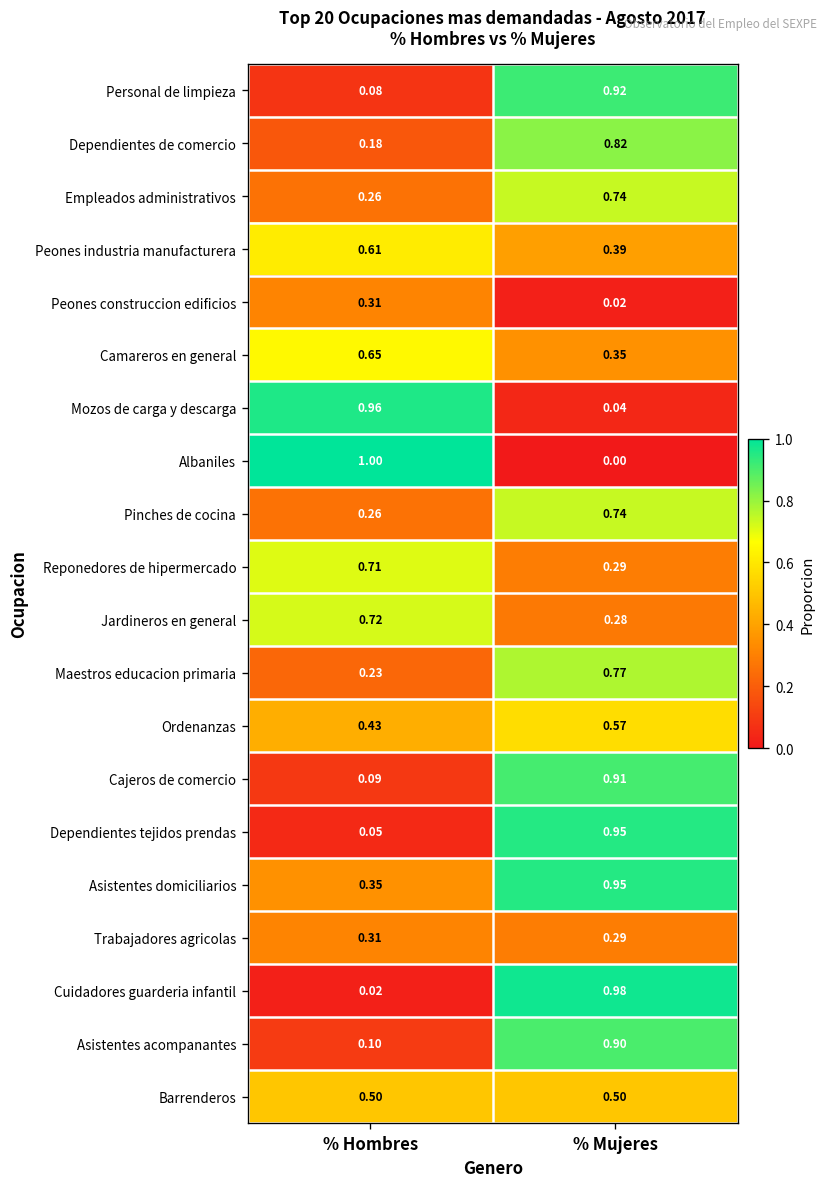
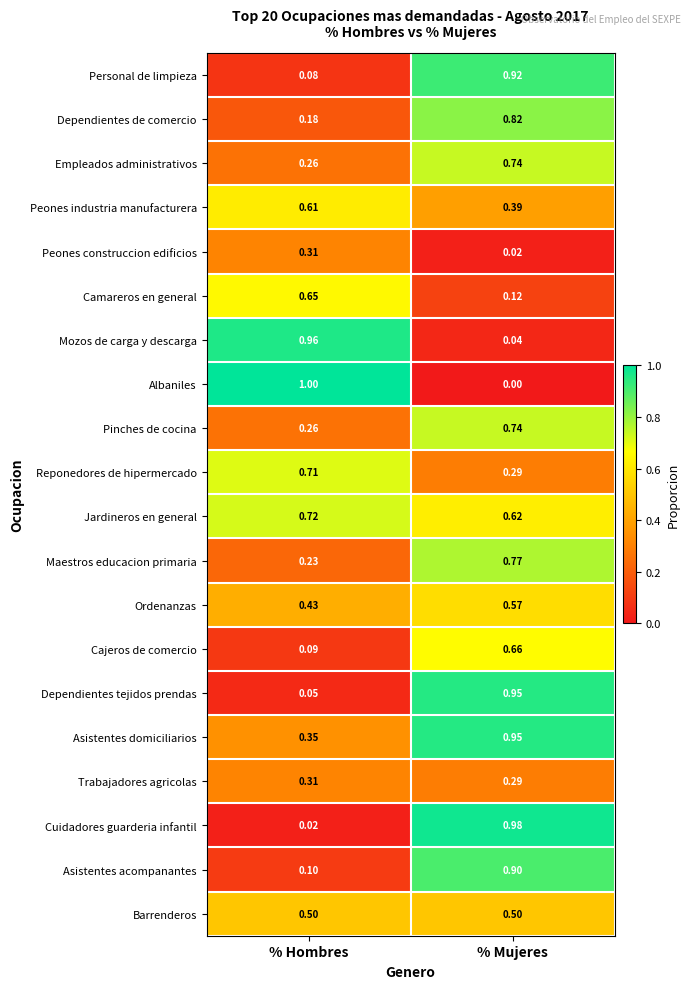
  {
    "Personal de limpieza": {
      "% Hombres": 0.08,
      "% Mujeres": 0.92
    },
    "Dependientes de comercio": {
      "% Hombres": 0.18,
      "% Mujeres": 0.82
    },
    "Empleados administrativos": {
      "% Hombres": 0.26,
      "% Mujeres": 0.74
    },
    "Peones industria manufacturera": {
      "% Hombres": 0.61,
      "% Mujeres": 0.39
    },
    "Peones construccion edificios": {
      "% Hombres": 0.31,
      "% Mujeres": 0.02
    },
    "Camareros en general": {
      "% Hombres": 0.65,
-     "% Mujeres": 0.35
+     "% Mujeres": 0.12
    },
    "Mozos de carga y descarga": {
      "% Hombres": 0.96,
      "% Mujeres": 0.04
    },
    "Albaniles": {
      "% Hombres": 1.00,
      "% Mujeres": 0.00
    },
    "Pinches de cocina": {
      "% Hombres": 0.26,
      "% Mujeres": 0.74
    },
    "Reponedores de hipermercado": {
      "% Hombres": 0.71,
      "% Mujeres": 0.29
    },
    "Jardineros en general": {
      "% Hombres": 0.72,
-     "% Mujeres": 0.28
+     "% Mujeres": 0.62
    },
    "Maestros educacion primaria": {
      "% Hombres": 0.23,
      "% Mujeres": 0.77
    },
    "Ordenanzas": {
      "% Hombres": 0.43,
      "% Mujeres": 0.57
    },
    "Cajeros de comercio": {
      "% Hombres": 0.09,
-     "% Mujeres": 0.91
+     "% Mujeres": 0.66
    },
    "Dependientes tejidos prendas": {
      "% Hombres": 0.05,
      "% Mujeres": 0.95
    },
    "Asistentes domiciliarios": {
      "% Hombres": 0.35,
      "% Mujeres": 0.95
    },
    "Trabajadores agricolas": {
      "% Hombres": 0.31,
      "% Mujeres": 0.29
    },
    "Cuidadores guarderia infantil": {
      "% Hombres": 0.02,
      "% Mujeres": 0.98
    },
    "Asistentes acompanantes": {
      "% Hombres": 0.10,
      "% Mujeres": 0.90
    },
    "Barrenderos": {
      "% Hombres": 0.50,
      "% Mujeres": 0.50
    }
  }
